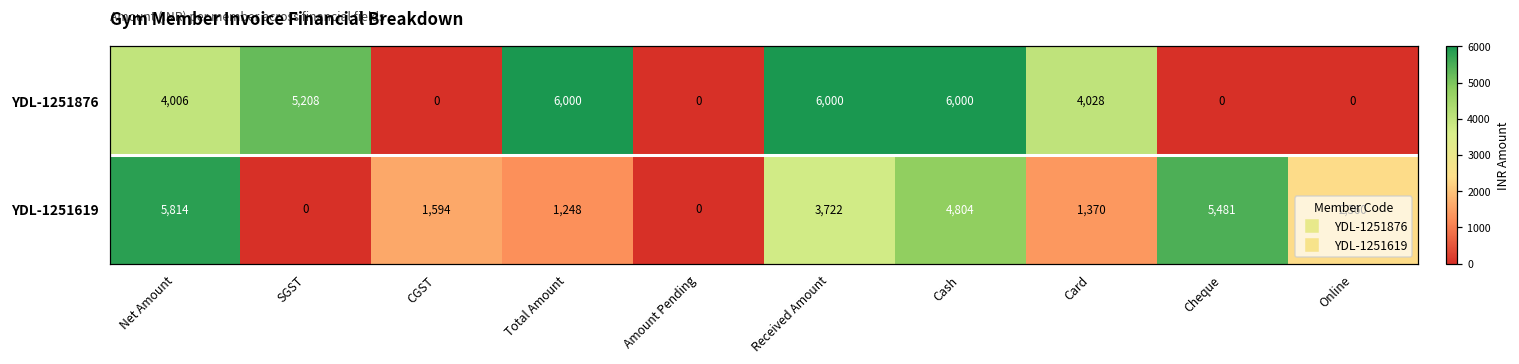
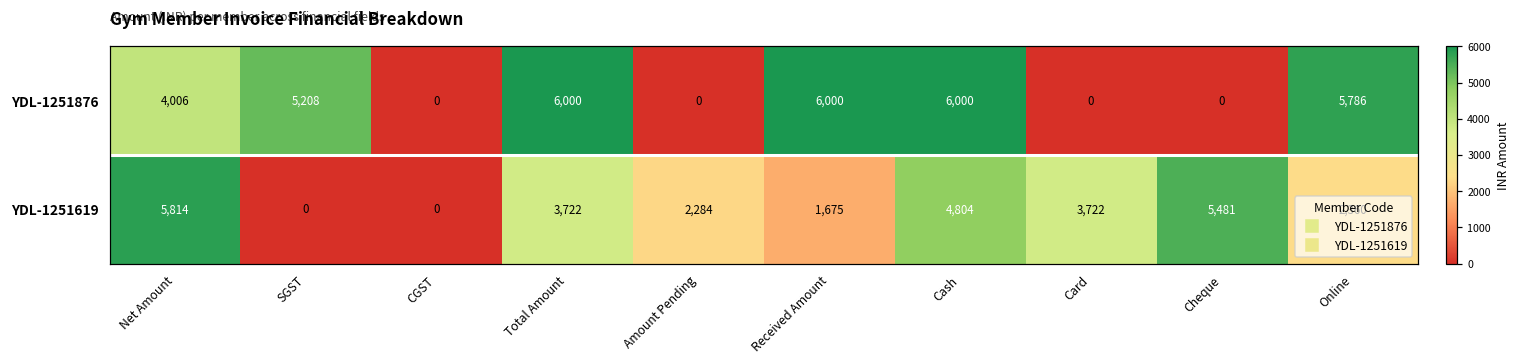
  {
    "YDL-1251876": {
      "Net Amount": "4,006",
      "SGST": "5,208",
      "CGST": "0",
      "Total Amount": "6,000",
      "Amount Pending": "0",
      "Received Amount": "6,000",
      "Cash": "6,000",
-     "Card": "4,028",
+     "Card": "0",
      "Cheque": "0",
-     "Online": "0"
+     "Online": "5,786"
    },
    "YDL-1251619": {
      "Net Amount": "5,814",
      "SGST": "0",
-     "CGST": "1,594",
-     "Total Amount": "1,248",
-     "Amount Pending": "0",
-     "Received Amount": "3,722",
+     "CGST": "0",
+     "Total Amount": "3,722",
+     "Amount Pending": "2,284",
+     "Received Amount": "1,675",
      "Cash": "4,804",
-     "Card": "1,370",
+     "Card": "3,722",
      "Cheque": "5,481"
    }
  }
